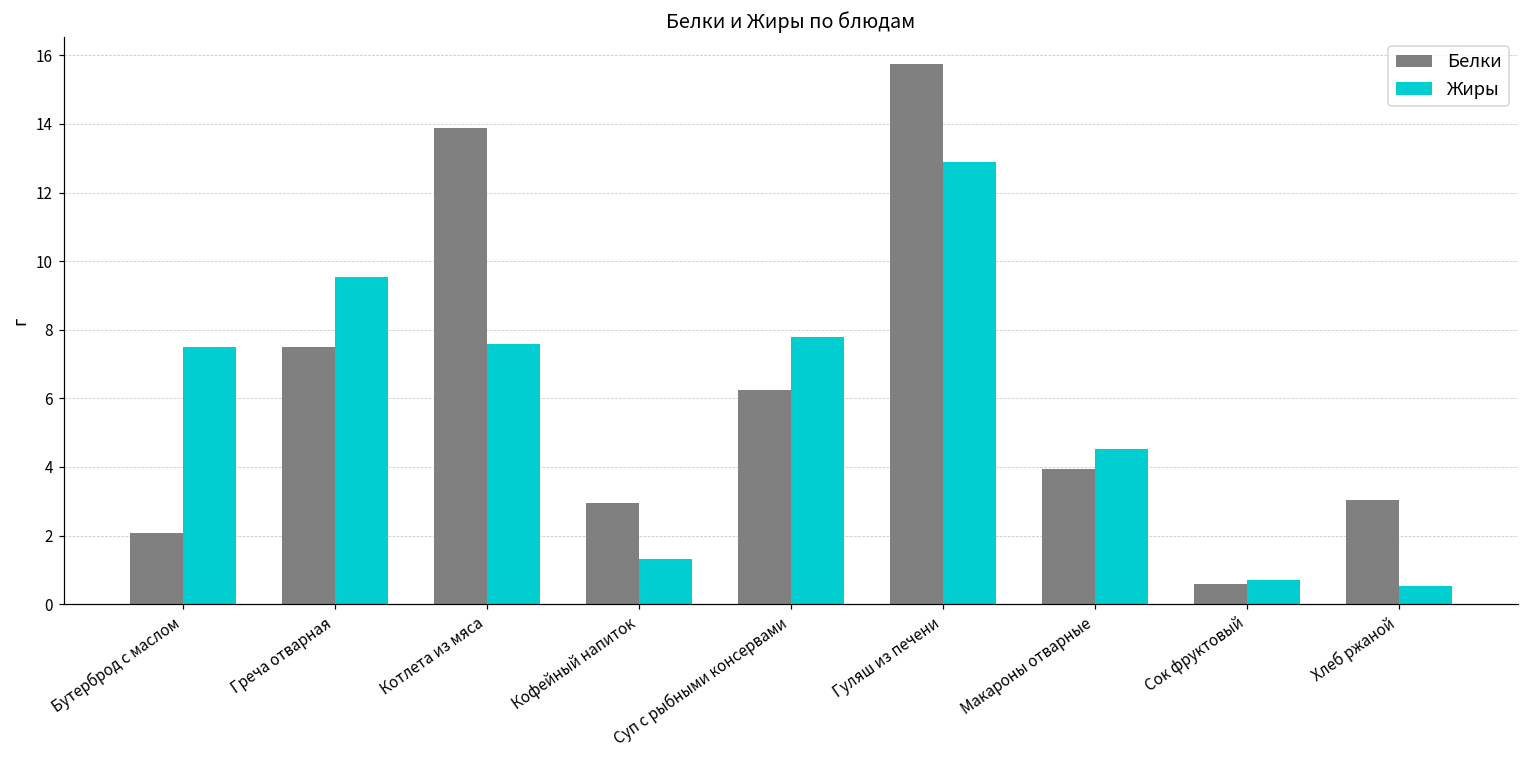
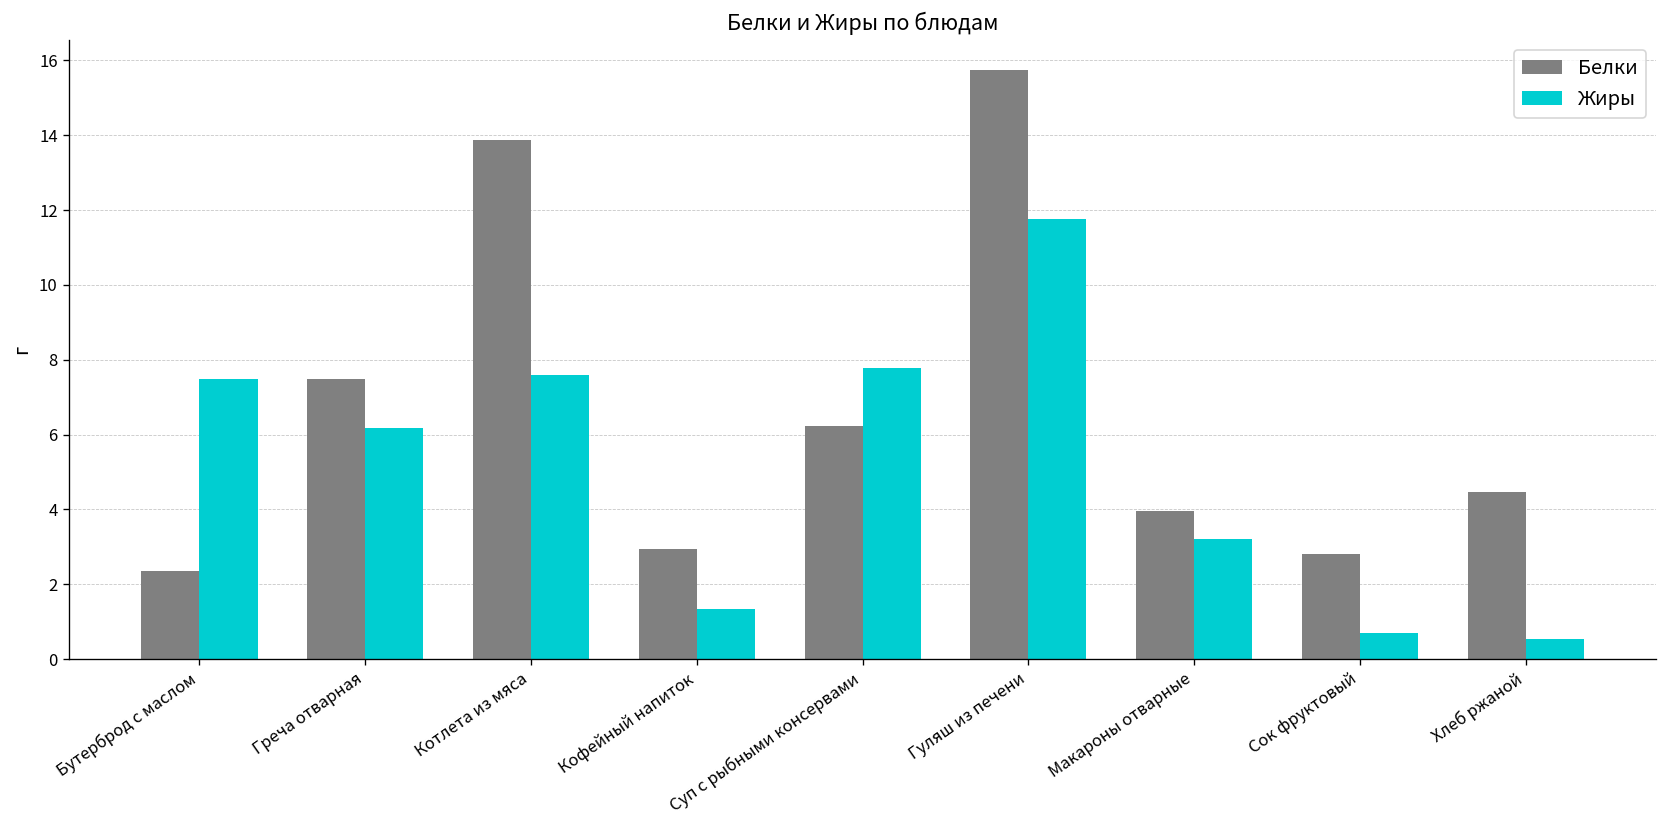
  {
    "Белки": {
-     "Бутерброд с маслом": 2.1,
+     "Бутерброд с маслом": 2.4,
      "Греча отварная": 7.5,
      "Котлета из мяса": 13.9,
      "Кофейный напиток": 2.9,
      "Суп с рыбными консервами": 6.2,
      "Гуляш из печени": 15.8,
      "Макароны отварные": 4.0,
-     "Сок фруктовый": 0.6,
-     "Хлеб ржаной": 3.0
+     "Сок фруктовый": 2.8,
+     "Хлеб ржаной": 4.5
    },
    "Жиры": {
      "Бутерброд с маслом": 7.5,
-     "Греча отварная": 9.6,
+     "Греча отварная": 6.2,
      "Котлета из мяса": 7.6,
      "Кофейный напиток": 1.3,
      "Суп с рыбными консервами": 7.8,
-     "Гуляш из печени": 12.9,
-     "Макароны отварные": 4.5,
+     "Гуляш из печени": 11.8,
+     "Макароны отварные": 3.2,
      "Сок фруктовый": 0.7,
      "Хлеб ржаной": 0.5
    }
  }
